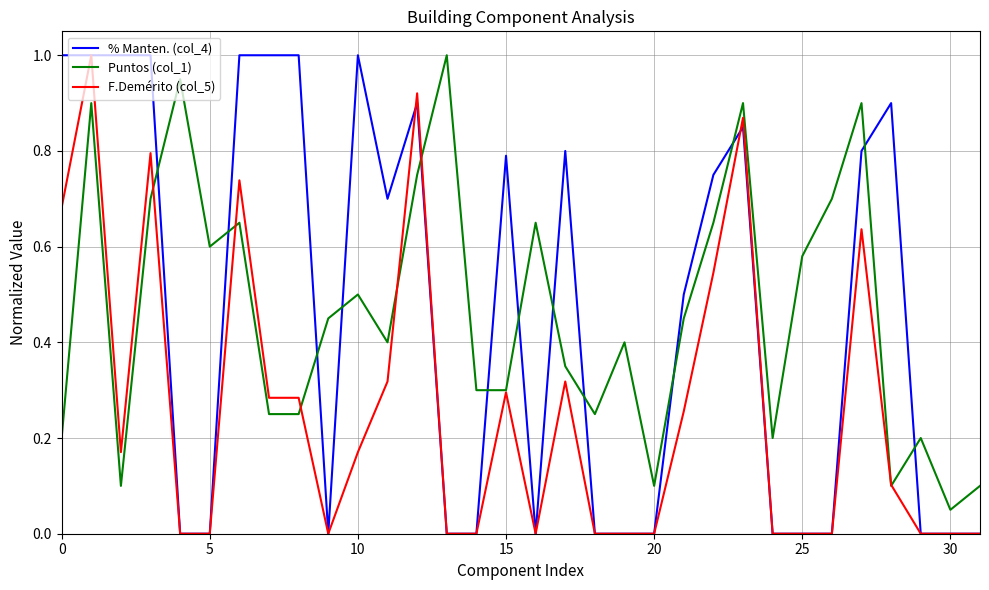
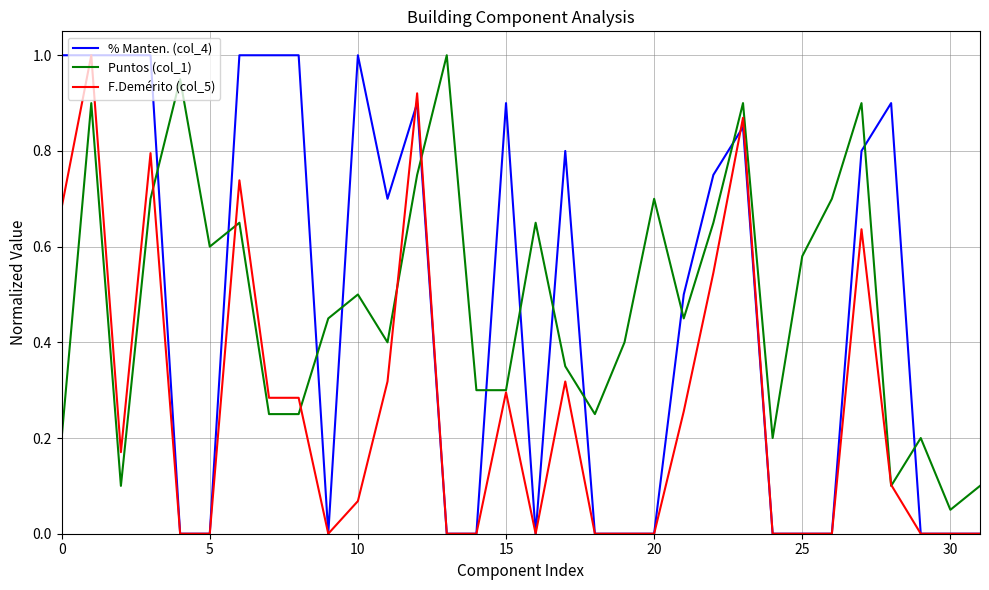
  {
    "% Manten. (col_4)": {
      "0": 1.00,
      "10": 1.00,
-     "15": 0.79
+     "15": 0.90
    },
    "Puntos (col_1)": {
      "0": 0.20,
      "5": 0.60,
      "10": 0.50,
-     "20": 0.10,
+     "20": 0.70,
      "25": 0.58,
      "30": 0.05
    },
    "F.Demérito (col_5)": {
      "0": 0.68,
-     "10": 0.17
+     "10": 0.07
    }
  }
